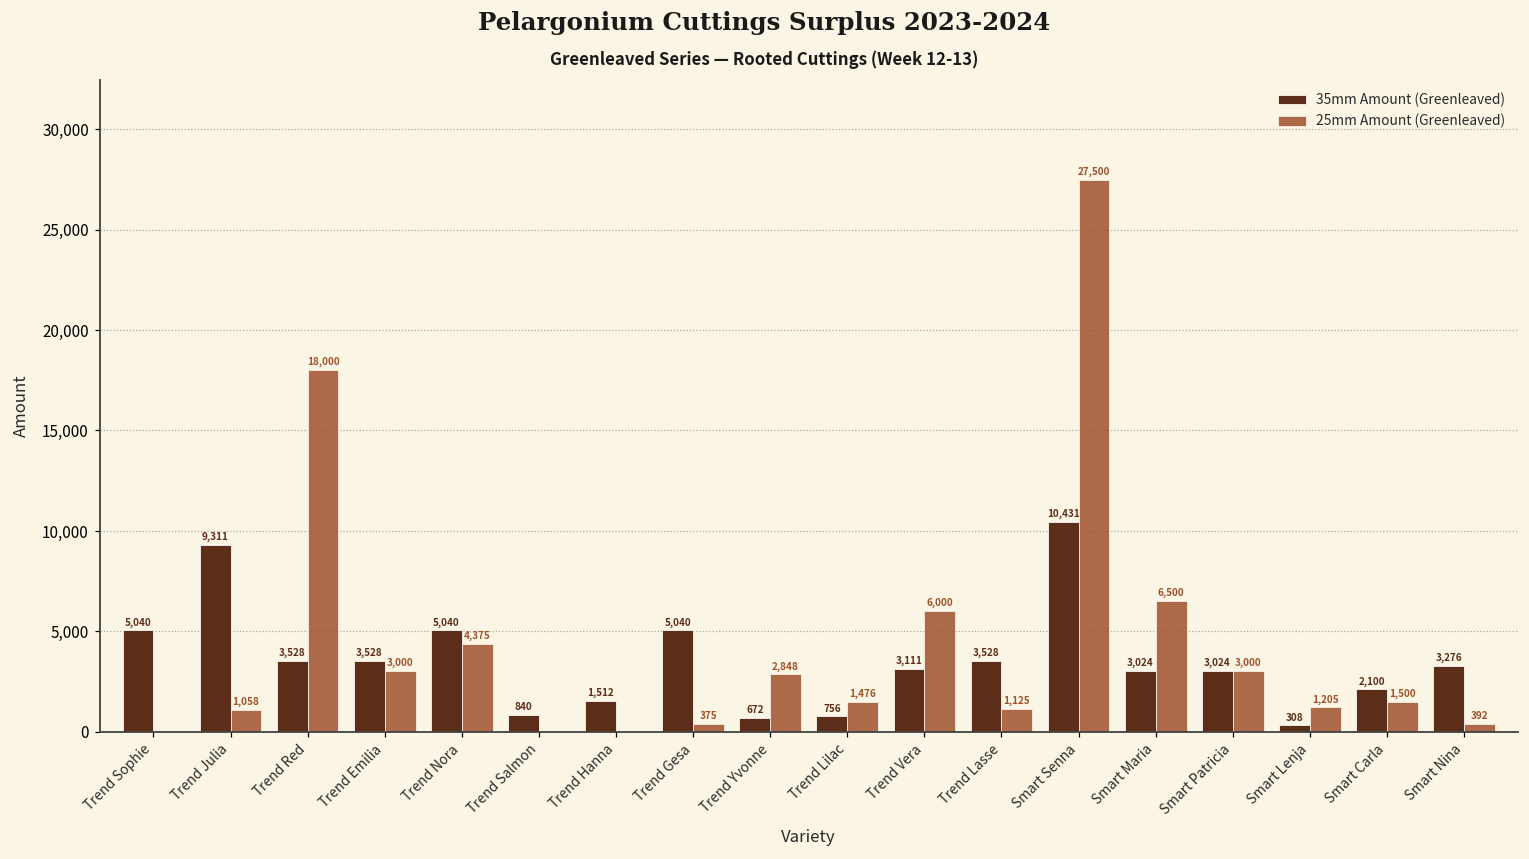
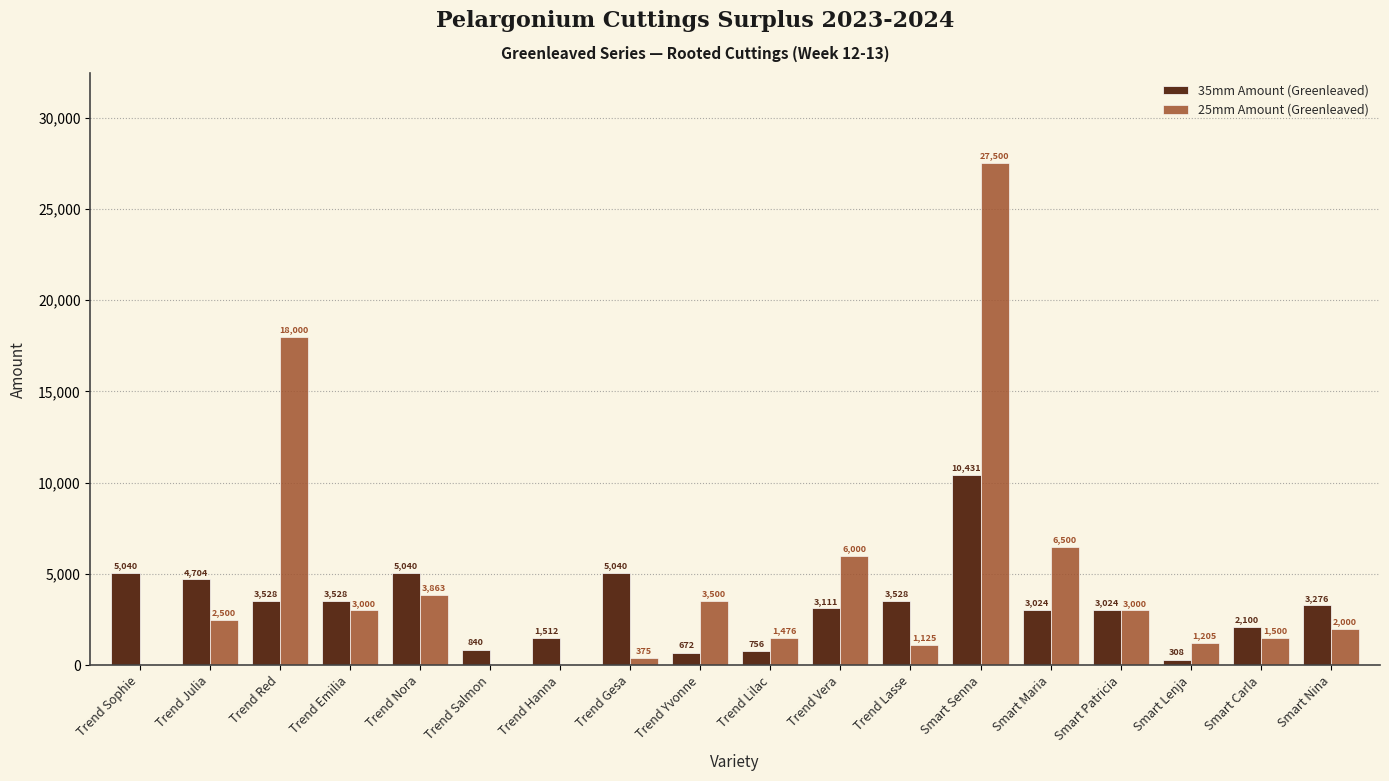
  {
    "35mm Amount (Greenleaved)": {
      "Trend Sophie": "5,040",
-     "Trend Julia": "9,311",
+     "Trend Julia": "4,704",
      "Trend Red": "3,528",
      "Trend Emilia": "3,528",
      "Trend Nora": "5,040",
      "Trend Salmon": "840",
      "Trend Hanna": "1,512",
      "Trend Gesa": "5,040",
      "Trend Yvonne": "672",
      "Trend Lilac": "756",
      "Trend Vera": "3,111",
      "Trend Lasse": "3,528",
      "Smart Senna": "10,431",
      "Smart Maria": "3,024",
      "Smart Patricia": "3,024",
      "Smart Lenja": "308",
      "Smart Carla": "2,100",
      "Smart Nina": "3,276"
    },
    "25mm Amount (Greenleaved)": {
-     "Trend Julia": "1,058",
+     "Trend Julia": "2,500",
      "Trend Red": "18,000",
      "Trend Emilia": "3,000",
-     "Trend Nora": "4,375",
+     "Trend Nora": "3,863",
      "Trend Gesa": "375",
-     "Trend Yvonne": "2,848",
+     "Trend Yvonne": "3,500",
      "Trend Lilac": "1,476",
      "Trend Vera": "6,000",
      "Trend Lasse": "1,125",
      "Smart Senna": "27,500",
      "Smart Maria": "6,500",
      "Smart Patricia": "3,000",
      "Smart Lenja": "1,205",
      "Smart Carla": "1,500",
-     "Smart Nina": "392"
+     "Smart Nina": "2,000"
    }
  }
